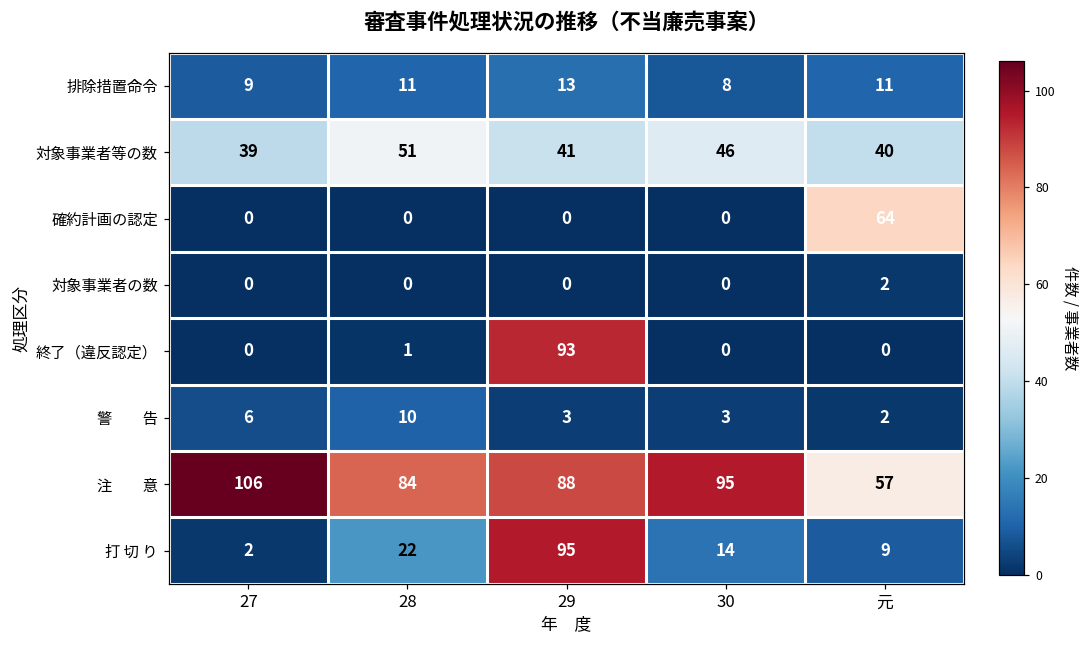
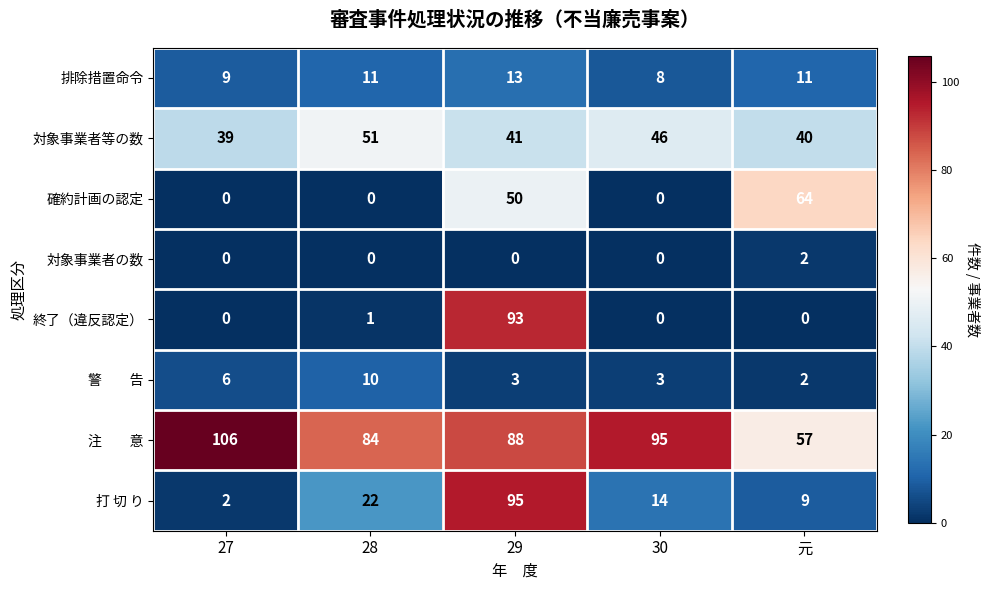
  {
    "排除措置命令": {
      "27": 9,
      "28": 11,
      "29": 13,
      "30": 8,
      "元": 11
    },
    "対象事業者等の数": {
      "27": 39,
      "28": 51,
      "29": 41,
      "30": 46,
      "元": 40
    },
    "確約計画の認定": {
      "27": 0,
      "28": 0,
-     "29": 0,
+     "29": 50,
      "30": 0,
      "元": 64
    },
    "対象事業者の数": {
      "27": 0,
      "28": 0,
      "29": 0,
      "30": 0,
      "元": 2
    },
    "終了（違反認定）": {
      "27": 0,
      "28": 1,
      "29": 93,
      "30": 0,
      "元": 0
    },
    "警 告": {
      "27": 6,
      "28": 10,
      "29": 3,
      "30": 3,
      "元": 2
    },
    "注 意": {
      "27": 106,
      "28": 84,
      "29": 88,
      "30": 95,
      "元": 57
    },
    "打 切 り": {
      "27": 2,
      "28": 22,
      "29": 95,
      "30": 14,
      "元": 9
    }
  }
